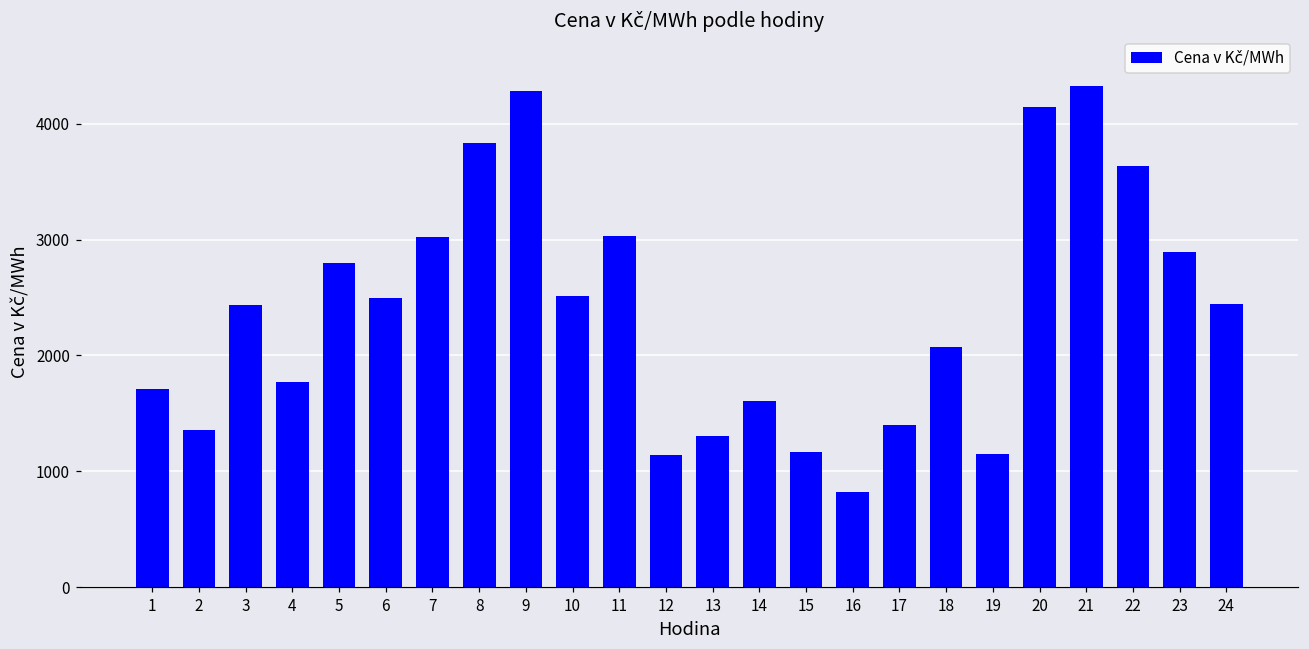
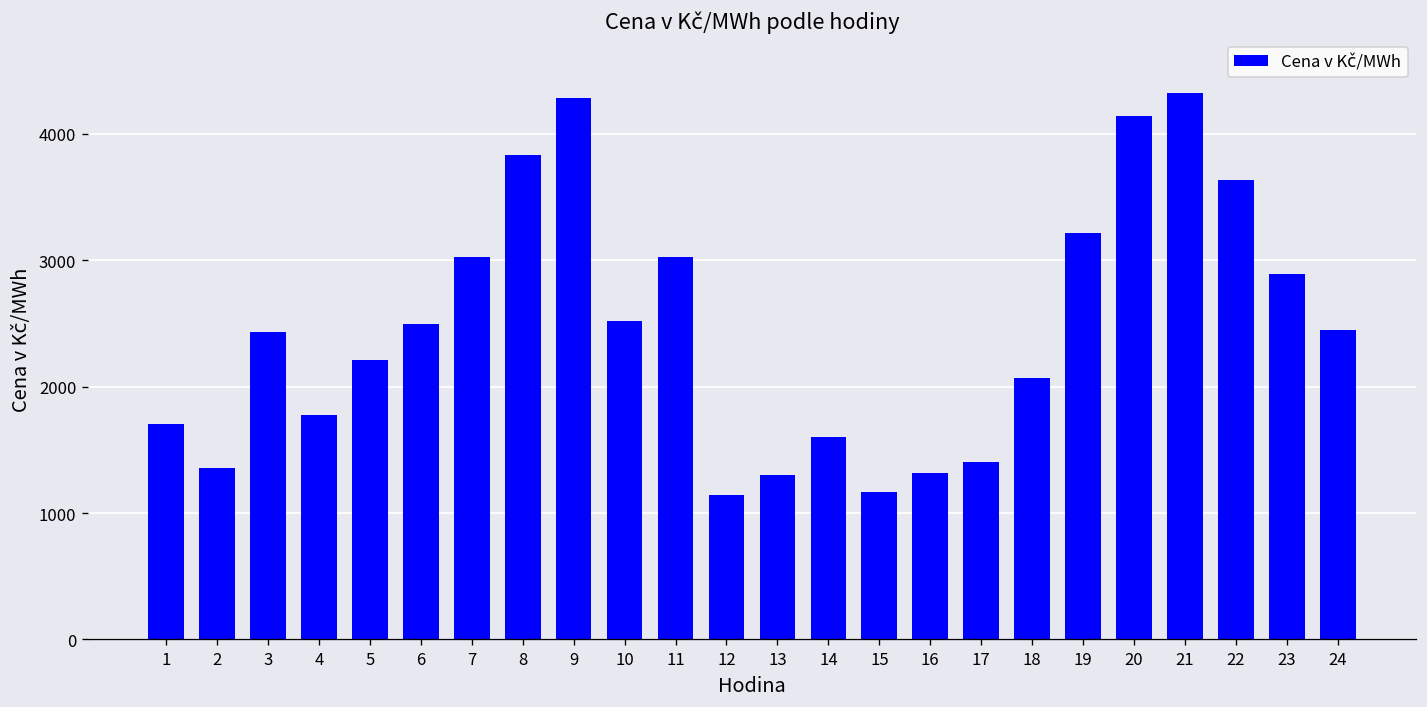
  {
    "1": 1710,
    "2": 1360,
    "3": 2430,
    "4": 1770,
-   "5": 2800,
+   "5": 2210,
    "6": 2500,
    "7": 3020,
    "8": 3830,
    "9": 4280,
    "10": 2520,
    "11": 3030,
    "12": 1140,
    "13": 1300,
    "14": 1600,
    "15": 1170,
-   "16": 820,
+   "16": 1310,
    "17": 1400,
    "18": 2070,
-   "19": 1150,
+   "19": 3220,
    "20": 4140,
    "21": 4320,
    "22": 3640,
    "23": 2890,
    "24": 2450
  }
